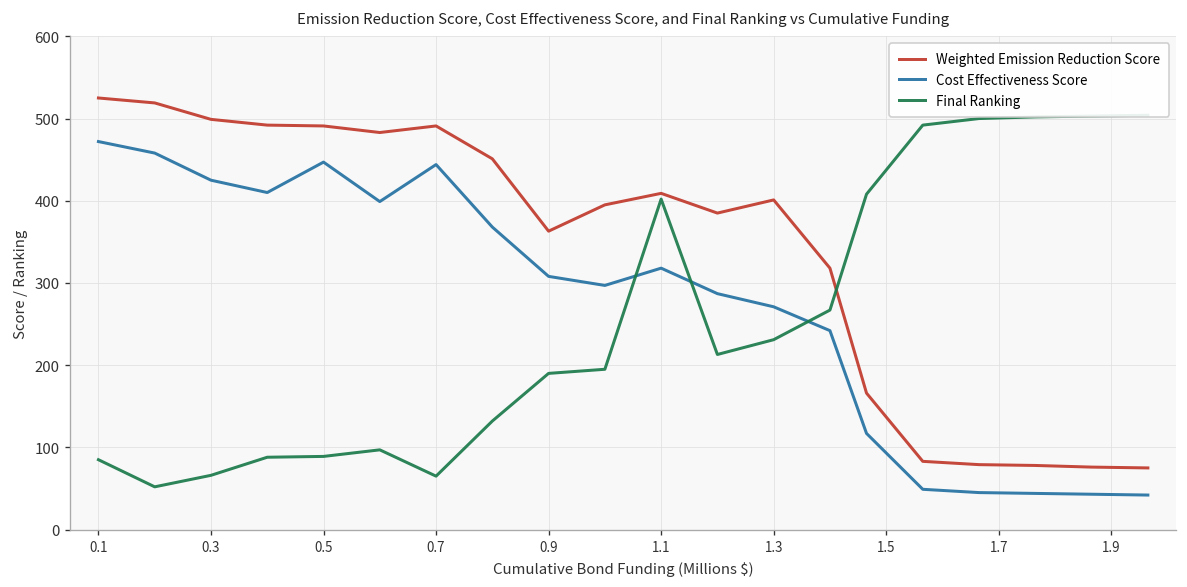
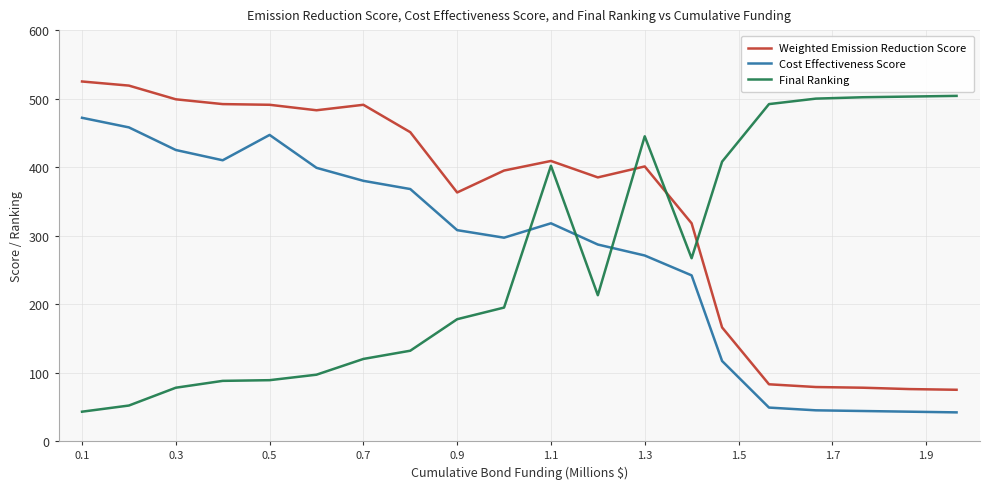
  {
    "Weighted Emission Reduction Score": {
      "0.1": 530,
      "0.3": 500,
      "0.5": 490,
      "0.7": 490,
      "0.9": 360,
      "1.1": 410,
      "1.3": 400
    },
    "Cost Effectiveness Score": {
      "0.1": 470,
      "0.3": 430,
      "0.5": 450,
-     "0.7": 440,
+     "0.7": 380,
      "0.9": 310,
      "1.1": 320,
      "1.3": 270
    },
    "Final Ranking": {
-     "0.1": 90,
-     "0.3": 70,
+     "0.1": 40,
+     "0.3": 80,
      "0.5": 90,
-     "0.7": 70,
-     "0.9": 190,
+     "0.7": 120,
+     "0.9": 180,
      "1.1": 400,
-     "1.3": 230
+     "1.3": 450
    }
  }
